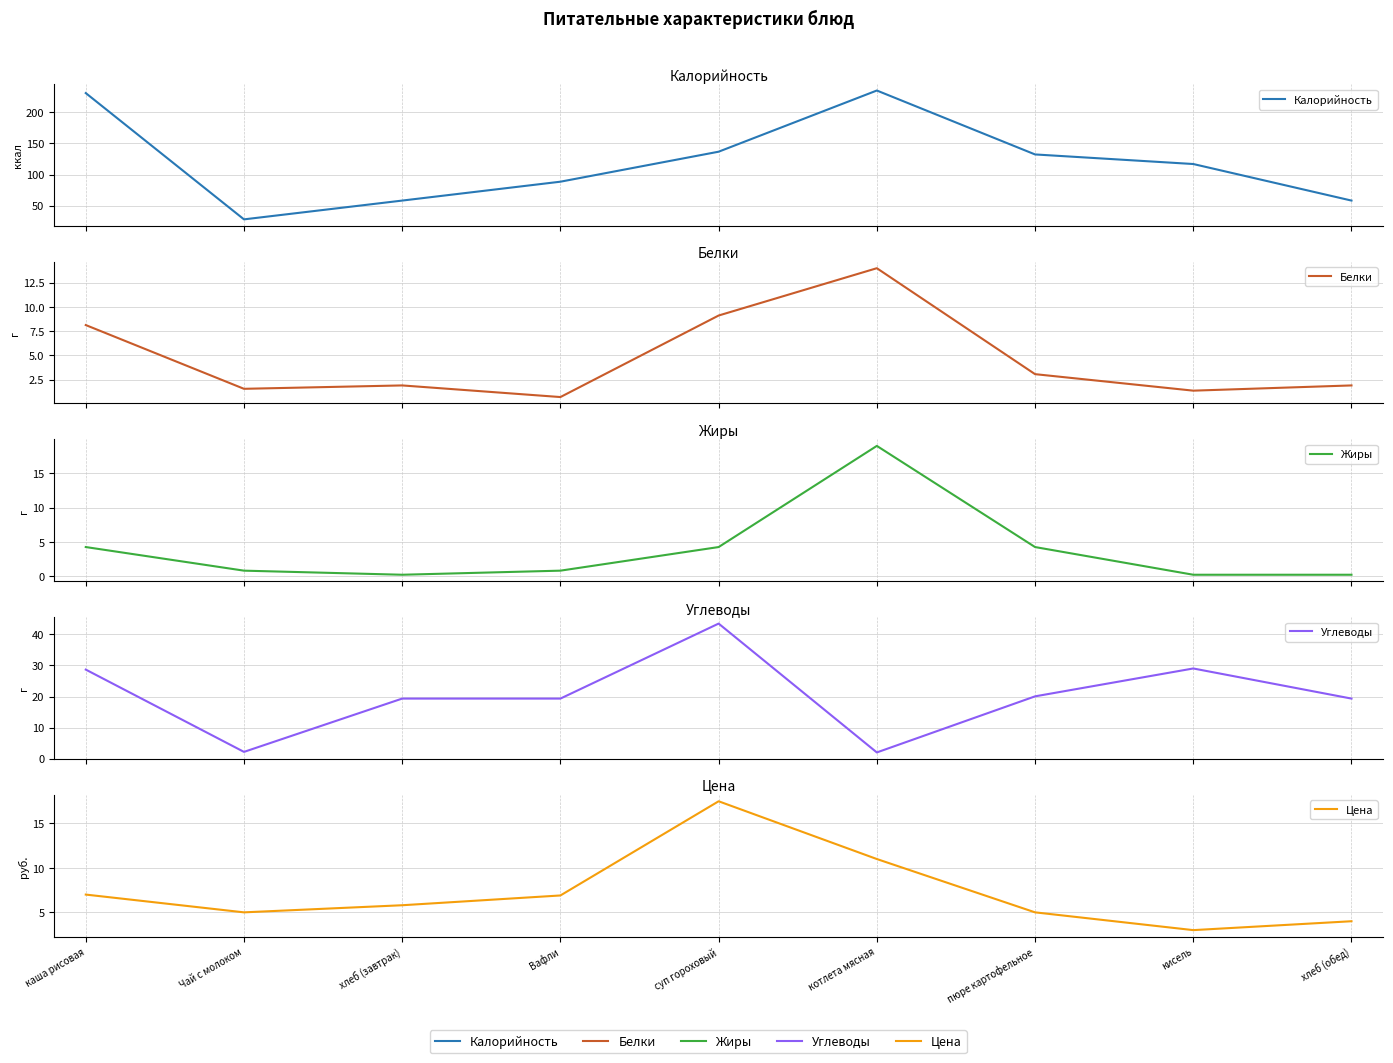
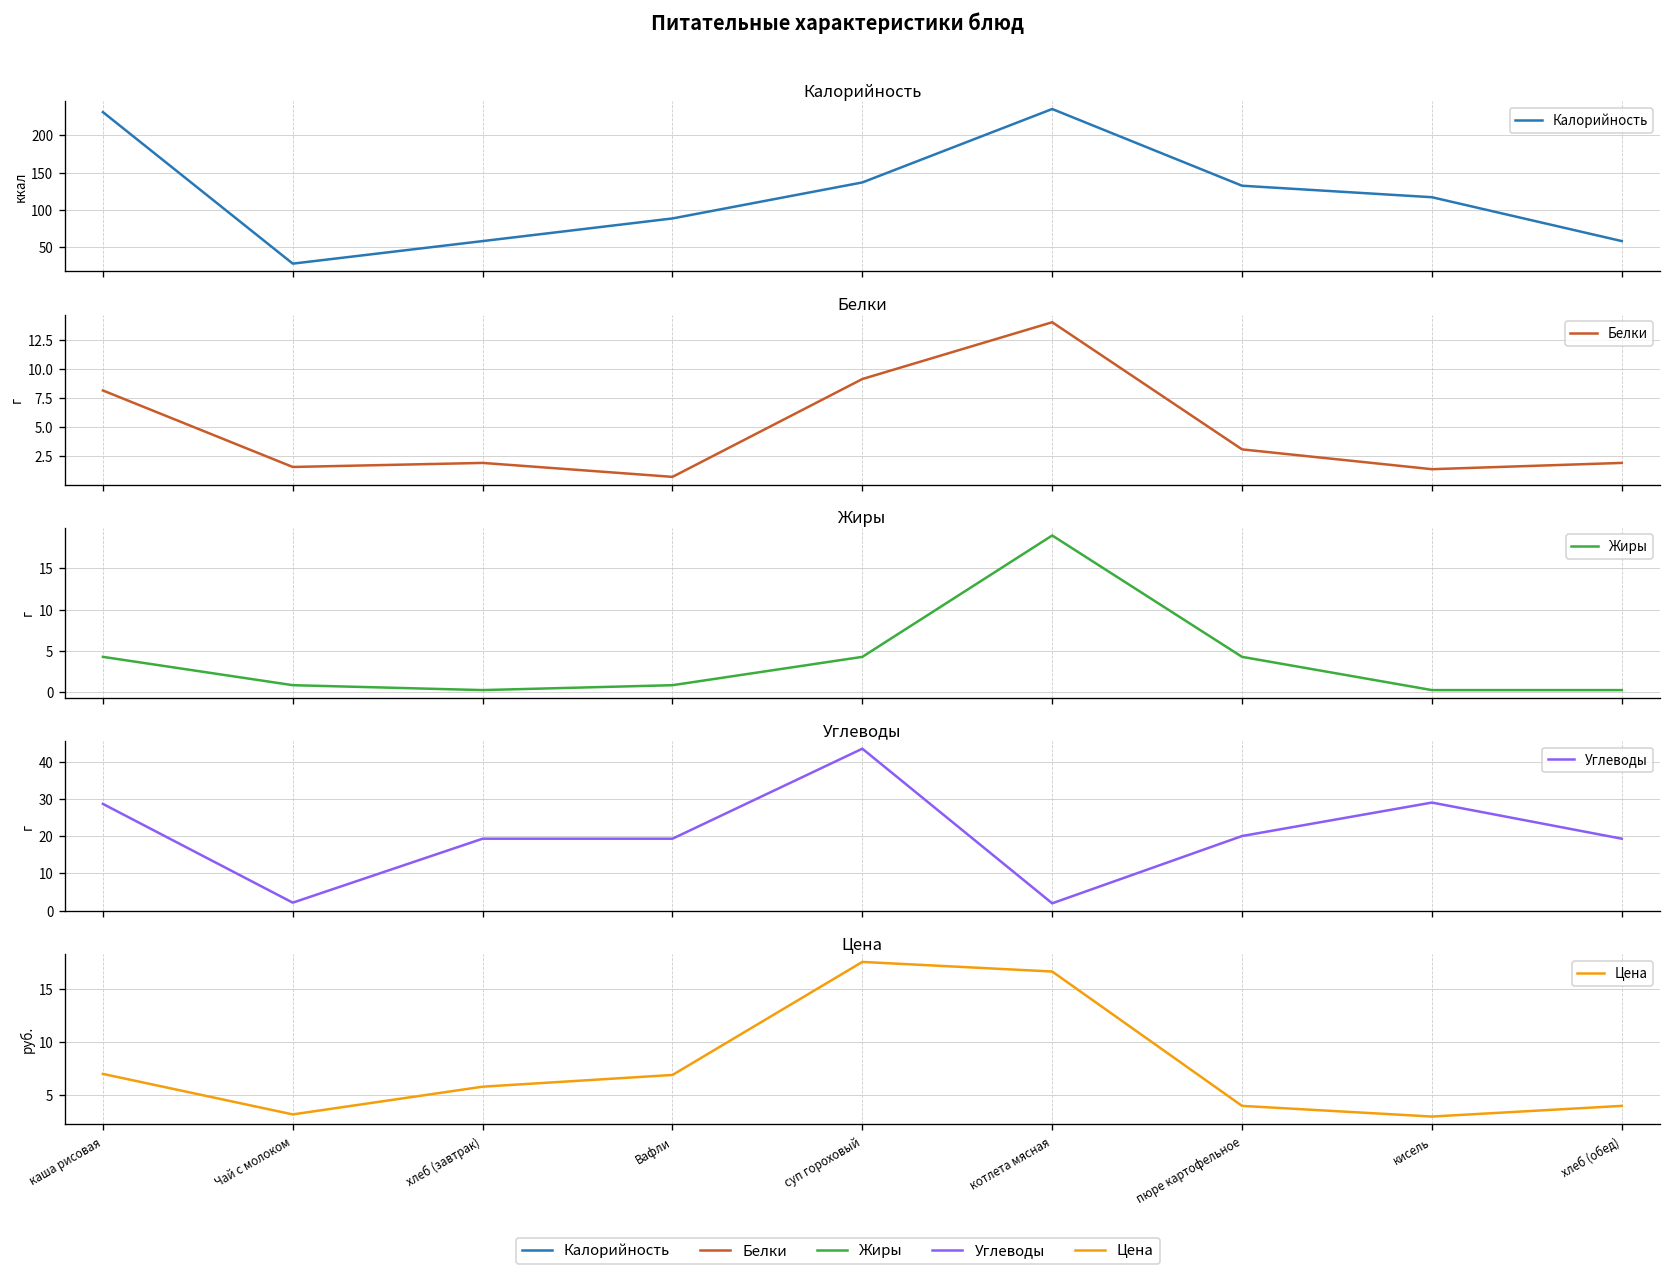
  {
    "Цена": {
      "каша рисовая": 7,
-     "Чай с молоком": 5,
+     "Чай с молоком": 3,
      "хлеб (завтрак)": 6,
      "Вафли": 7,
      "суп гороховый": 18,
-     "котлета мясная": 11,
-     "пюре картофельное": 5,
+     "котлета мясная": 17,
+     "пюре картофельное": 4,
      "кисель": 3,
      "хлеб (обед)": 4
    }
  }
